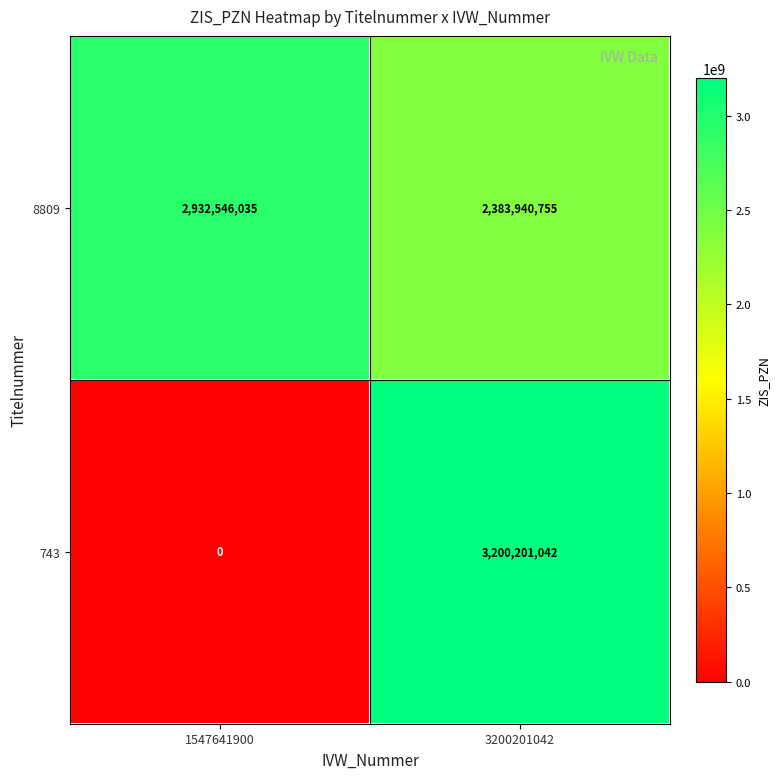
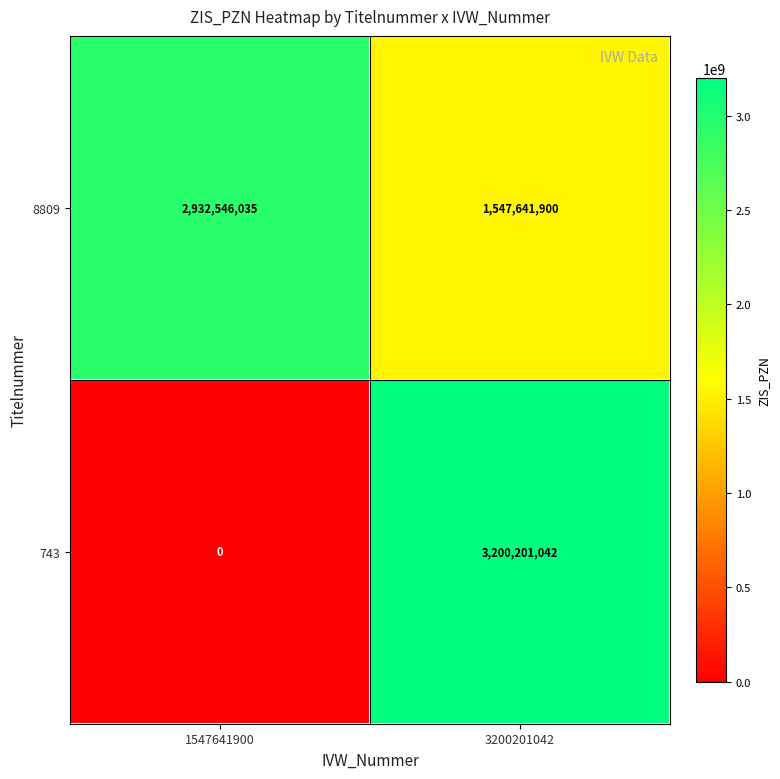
  {
    "8809": {
      "1547641900": "2,932,546,035",
-     "3200201042": "2,383,940,755"
+     "3200201042": "1,547,641,900"
    },
    "743": {
      "1547641900": "0",
      "3200201042": "3,200,201,042"
    }
  }
